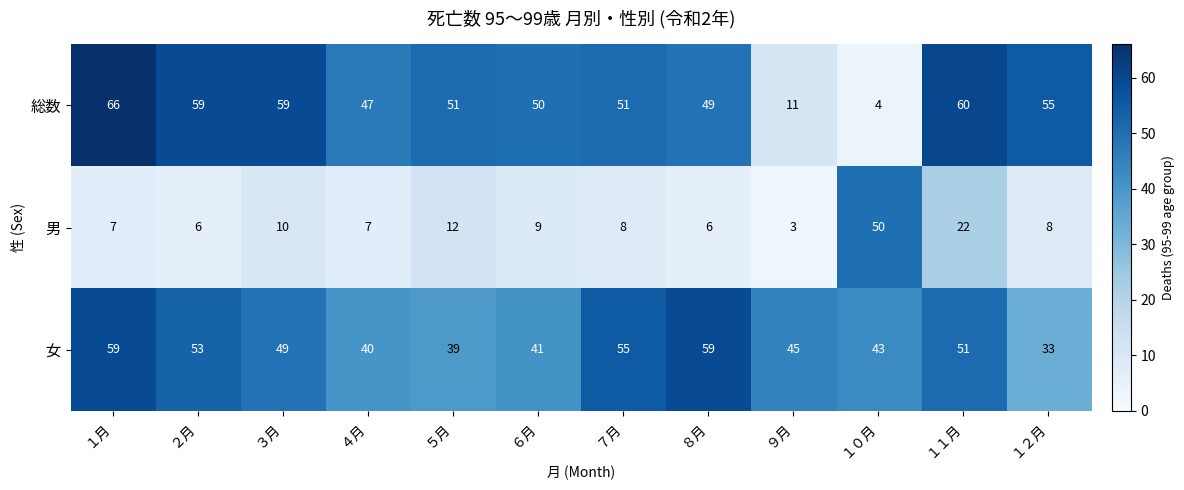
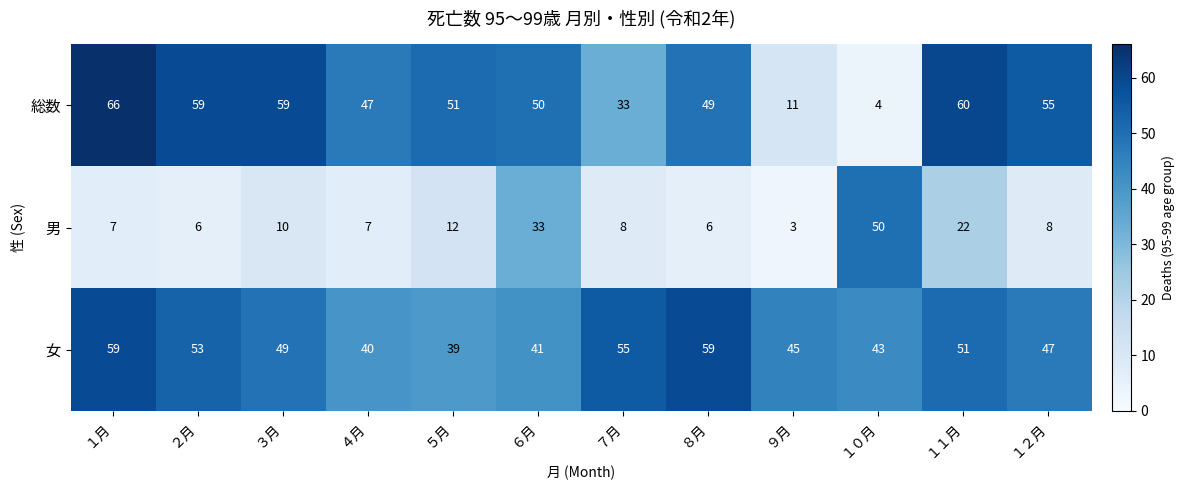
  {
    "総数": {
      "１月": 66,
      "２月": 59,
      "３月": 59,
      "４月": 47,
      "５月": 51,
      "６月": 50,
-     "７月": 51,
+     "７月": 33,
      "８月": 49,
      "９月": 11,
      "１０月": 4,
      "１１月": 60,
      "１２月": 55
    },
    "男": {
      "１月": 7,
      "２月": 6,
      "３月": 10,
      "４月": 7,
      "５月": 12,
-     "６月": 9,
+     "６月": 33,
      "７月": 8,
      "８月": 6,
      "９月": 3,
      "１０月": 50,
      "１１月": 22,
      "１２月": 8
    },
    "女": {
      "１月": 59,
      "２月": 53,
      "３月": 49,
      "４月": 40,
      "５月": 39,
      "６月": 41,
      "７月": 55,
      "８月": 59,
      "９月": 45,
      "１０月": 43,
      "１１月": 51,
-     "１２月": 33
+     "１２月": 47
    }
  }
